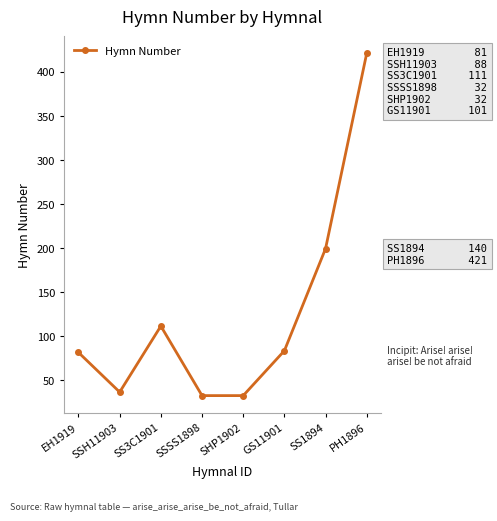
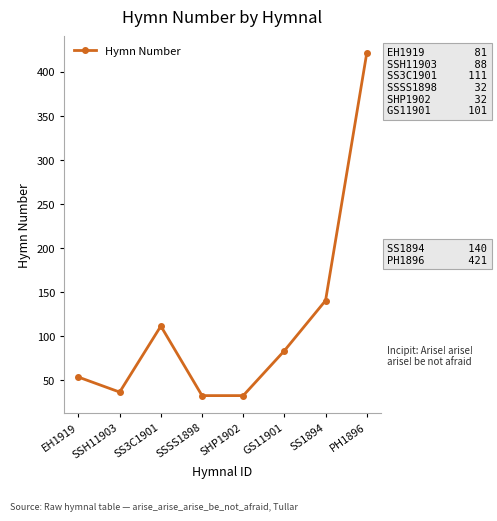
  {
-   "EH1919": 80,
+   "EH1919": 50,
    "SSH11903": 40,
    "SS3C1901": 110,
    "SSSS1898": 30,
    "SHP1902": 30,
    "GS11901": 80,
-   "SS1894": 200
+   "SS1894": 140
  }
